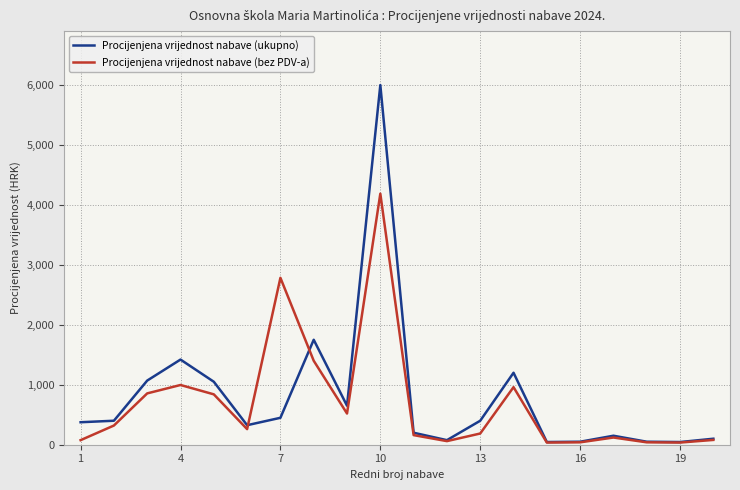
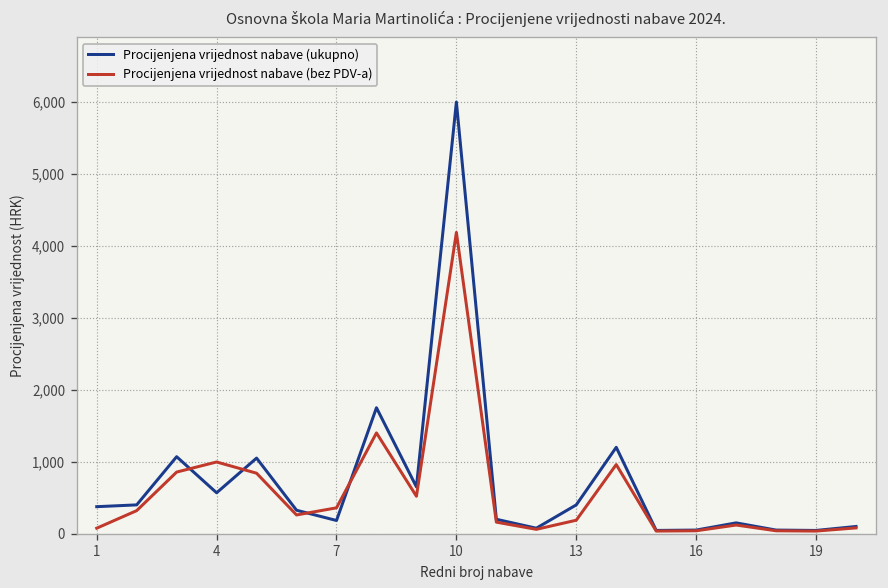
  {
    "Procijenjena vrijednost nabave (ukupno)": {
      "1": "400",
-     "4": "1,400",
-     "7": "400",
+     "4": "600",
+     "7": "200",
      "10": "6,000",
      "13": "400"
    },
    "Procijenjena vrijednost nabave (bez PDV-a)": {
      "1": "100",
      "4": "1,000",
-     "7": "2,800",
+     "7": "400",
      "10": "4,200",
      "13": "200"
    }
  }
